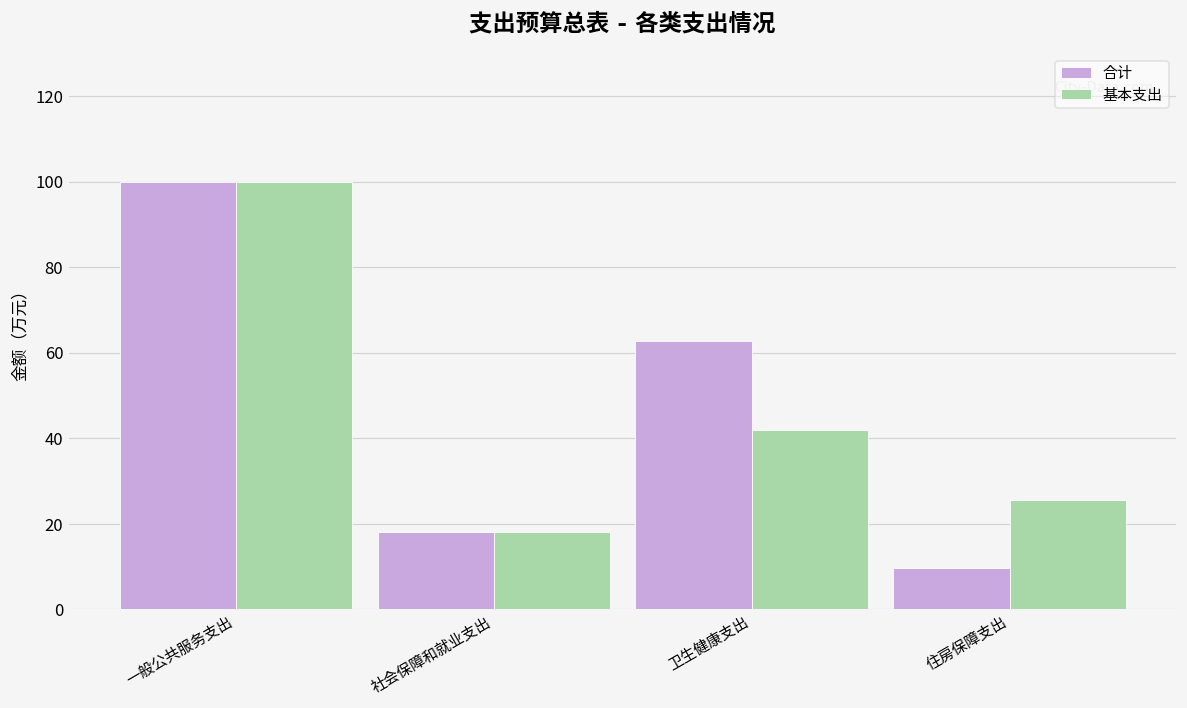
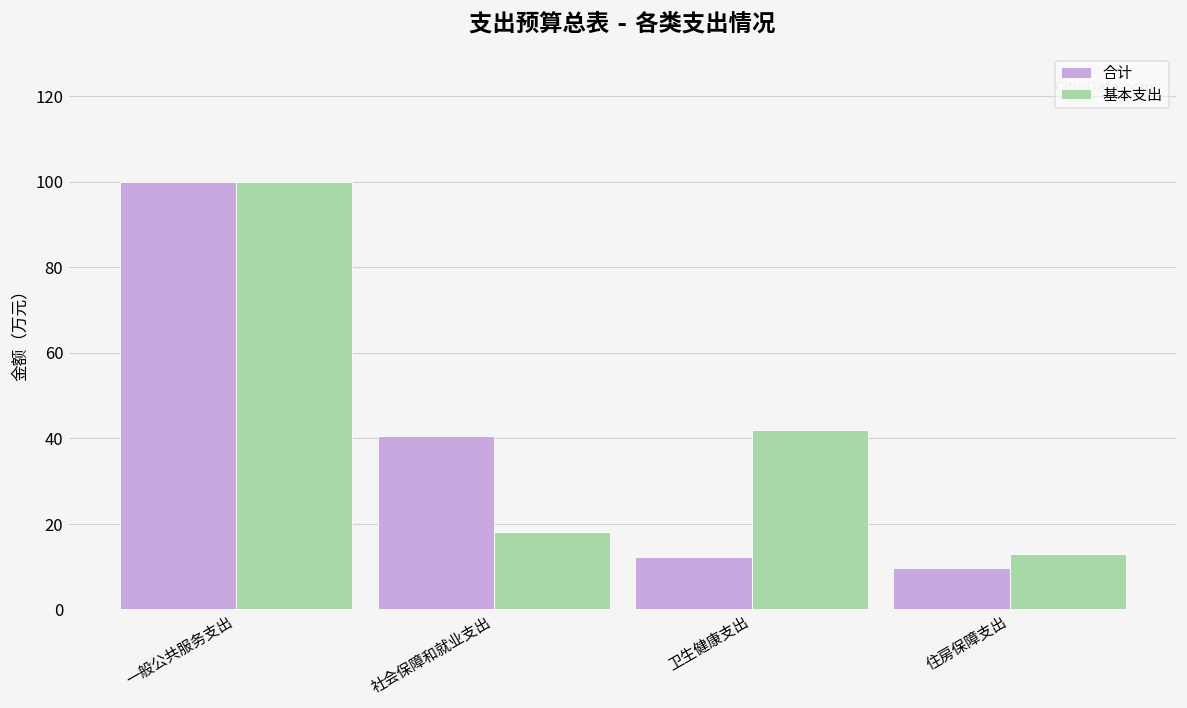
  {
    "合计": {
      "一般公共服务支出": 100,
-     "社会保障和就业支出": 18,
-     "卫生健康支出": 63,
+     "社会保障和就业支出": 41,
+     "卫生健康支出": 12,
      "住房保障支出": 10
    },
    "基本支出": {
      "一般公共服务支出": 100,
      "社会保障和就业支出": 18,
      "卫生健康支出": 42,
-     "住房保障支出": 26
+     "住房保障支出": 13
    }
  }
